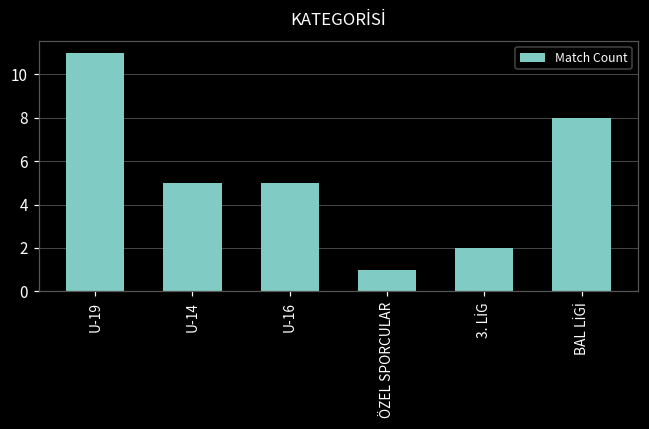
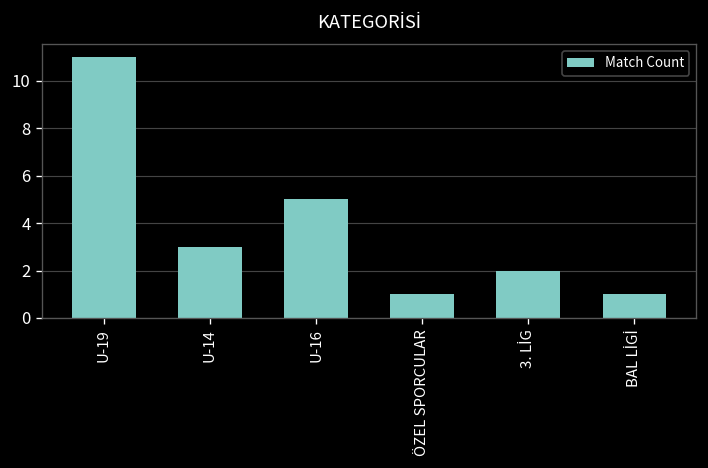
  {
    "U-19": 11,
-   "U-14": 5,
+   "U-14": 3,
    "U-16": 5,
    "ÖZEL SPORCULAR": 1,
    "3. LİG": 2,
-   "BAL LİGİ": 8
+   "BAL LİGİ": 1
  }
